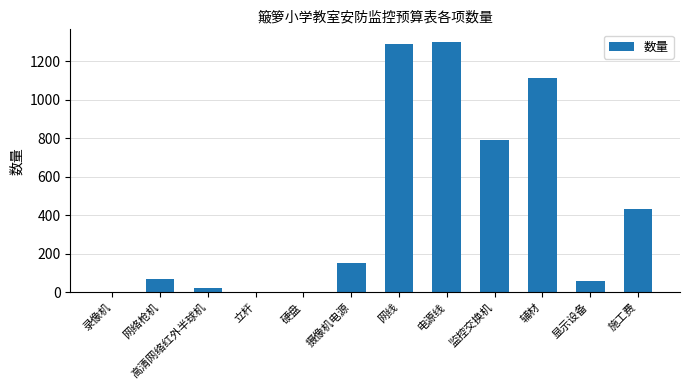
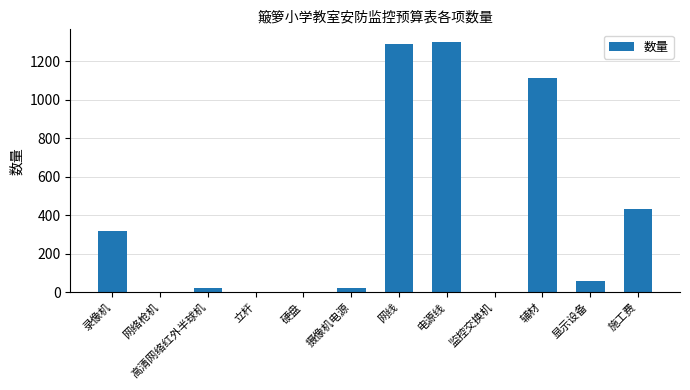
  {
-   "录像机": 0,
-   "网络枪机": 70,
+   "录像机": 320,
+   "网络枪机": 0,
    "高清网络红外半球机": 20,
-   "摄像机电源": 150,
+   "摄像机电源": 20,
    "网线": 1290,
    "电源线": 1300,
-   "监控交换机": 790,
+   "监控交换机": 0,
    "辅材": 1110,
    "显示设备": 60,
    "施工费": 430
  }
